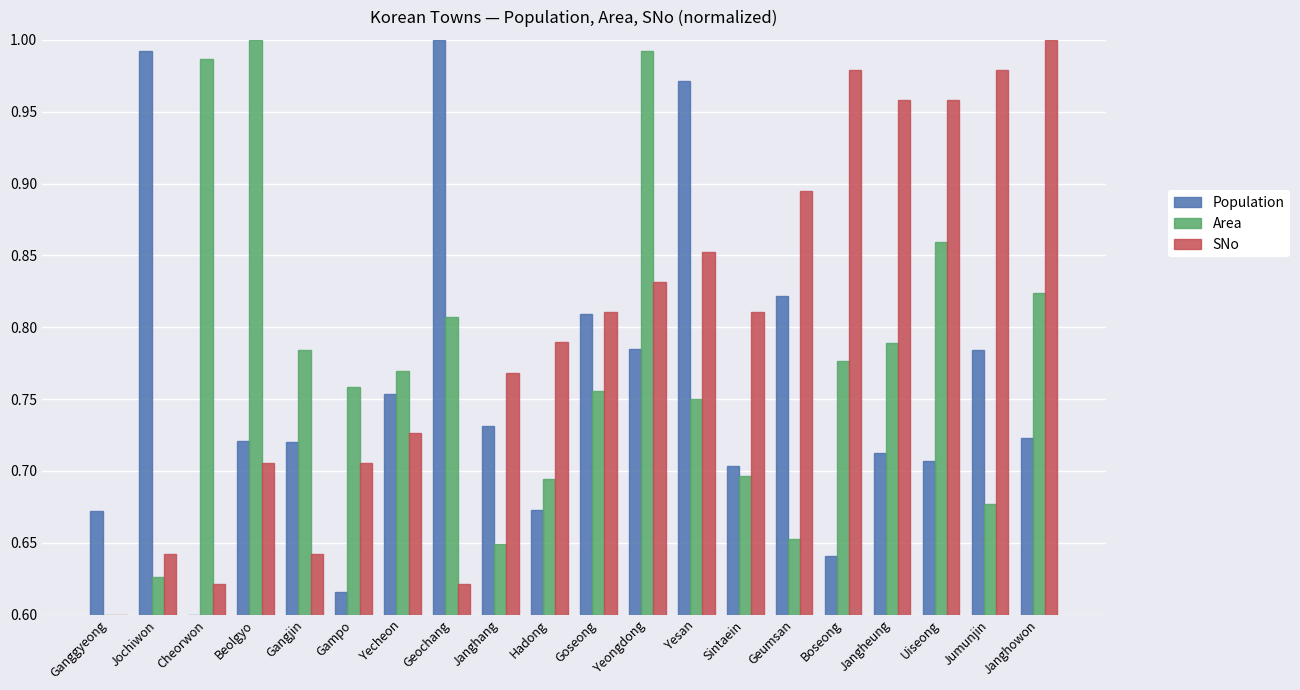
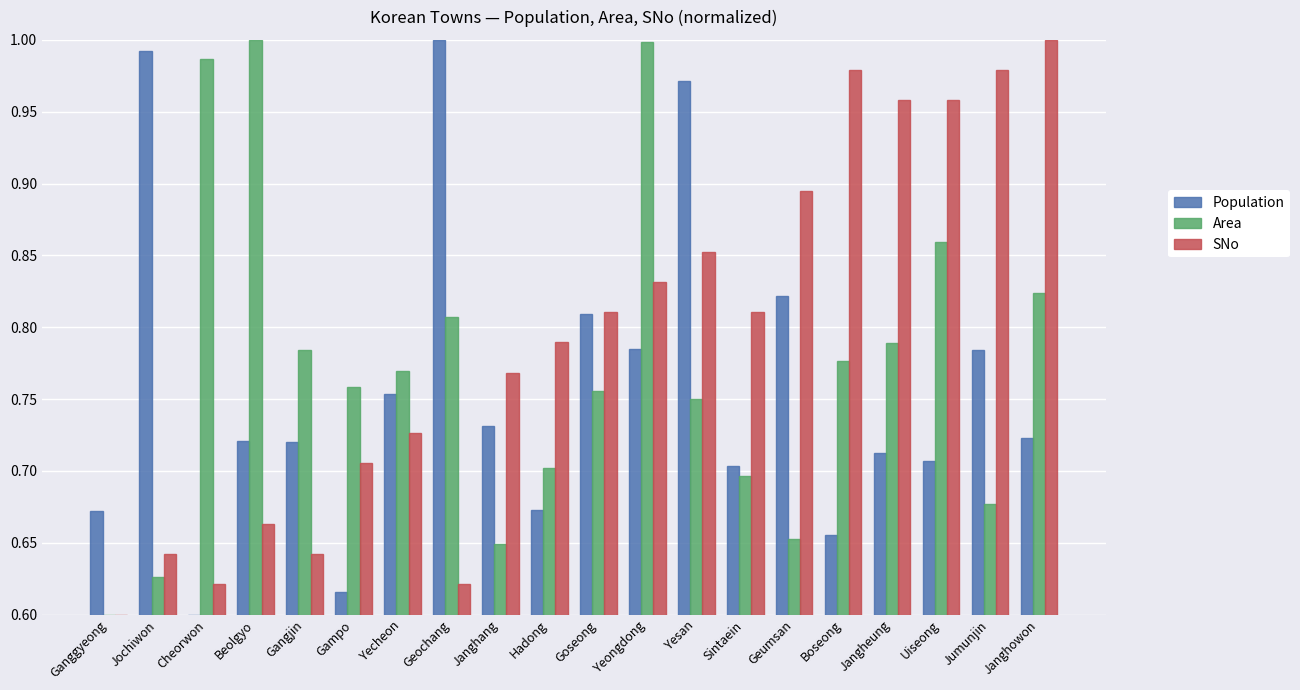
  {
    "Population": {
      "Ganggyeong": 0.672,
      "Jochiwon": 0.992,
      "Cheorwon": 0.600,
      "Beolgyo": 0.721,
      "Gangjin": 0.720,
      "Gampo": 0.616,
      "Yecheon": 0.754,
      "Geochang": 1.000,
      "Janghang": 0.731,
      "Hadong": 0.673,
      "Goseong": 0.810,
      "Yeongdong": 0.785,
      "Yesan": 0.972,
      "Sintaein": 0.704,
      "Geumsan": 0.822,
-     "Boseong": 0.641,
+     "Boseong": 0.655,
      "Jangheung": 0.713,
      "Uiseong": 0.707,
      "Jumunjin": 0.784,
      "Janghowon": 0.723
    },
    "Area": {
      "Ganggyeong": 0.600,
      "Jochiwon": 0.626,
      "Cheorwon": 0.987,
      "Beolgyo": 1.000,
      "Gangjin": 0.784,
      "Gampo": 0.759,
      "Yecheon": 0.769,
      "Geochang": 0.807,
      "Janghang": 0.649,
-     "Hadong": 0.694,
+     "Hadong": 0.702,
      "Goseong": 0.756,
-     "Yeongdong": 0.992,
+     "Yeongdong": 0.998,
      "Yesan": 0.750,
      "Sintaein": 0.696,
      "Geumsan": 0.652,
      "Boseong": 0.776,
      "Jangheung": 0.789,
      "Uiseong": 0.859,
      "Jumunjin": 0.677,
      "Janghowon": 0.824
    },
    "SNo": {
      "Ganggyeong": 0.600,
      "Jochiwon": 0.642,
      "Cheorwon": 0.621,
-     "Beolgyo": 0.705,
+     "Beolgyo": 0.663,
      "Gangjin": 0.642,
      "Gampo": 0.705,
      "Yecheon": 0.726,
      "Geochang": 0.621,
      "Janghang": 0.768,
      "Hadong": 0.789,
      "Goseong": 0.811,
      "Yeongdong": 0.832,
      "Yesan": 0.853,
      "Sintaein": 0.811,
      "Geumsan": 0.895,
      "Boseong": 0.979,
      "Jangheung": 0.958,
      "Uiseong": 0.958,
      "Jumunjin": 0.979,
      "Janghowon": 1.000
    }
  }
